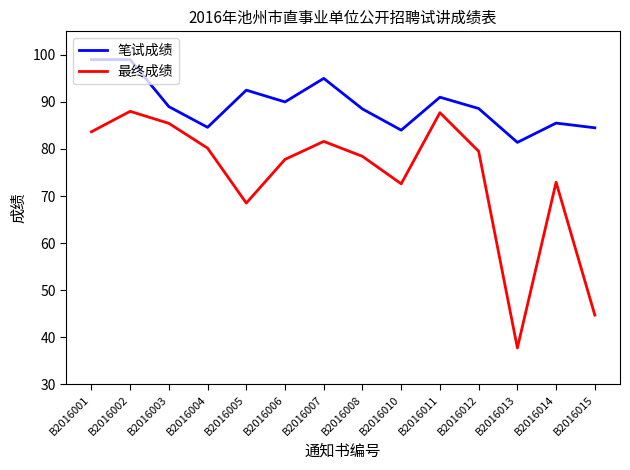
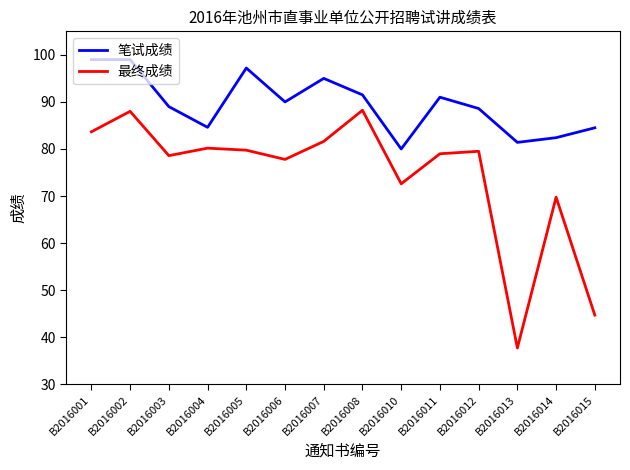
  {
    "笔试成绩": {
      "B2016003": 89,
      "B2016004": 85,
-     "B2016005": 93,
+     "B2016005": 97,
      "B2016006": 90,
      "B2016007": 95,
-     "B2016008": 89,
-     "B2016010": 84,
+     "B2016008": 92,
+     "B2016010": 80,
      "B2016011": 91,
      "B2016012": 89,
      "B2016013": 81,
-     "B2016014": 86,
+     "B2016014": 82,
      "B2016015": 85
    },
    "最终成绩": {
      "B2016001": 84,
      "B2016002": 88,
-     "B2016003": 85,
+     "B2016003": 79,
      "B2016004": 80,
-     "B2016005": 69,
+     "B2016005": 80,
      "B2016006": 78,
      "B2016007": 82,
-     "B2016008": 78,
+     "B2016008": 88,
      "B2016010": 73,
-     "B2016011": 88,
+     "B2016011": 79,
      "B2016012": 80,
      "B2016013": 38,
-     "B2016014": 73,
+     "B2016014": 70,
      "B2016015": 45
    }
  }
